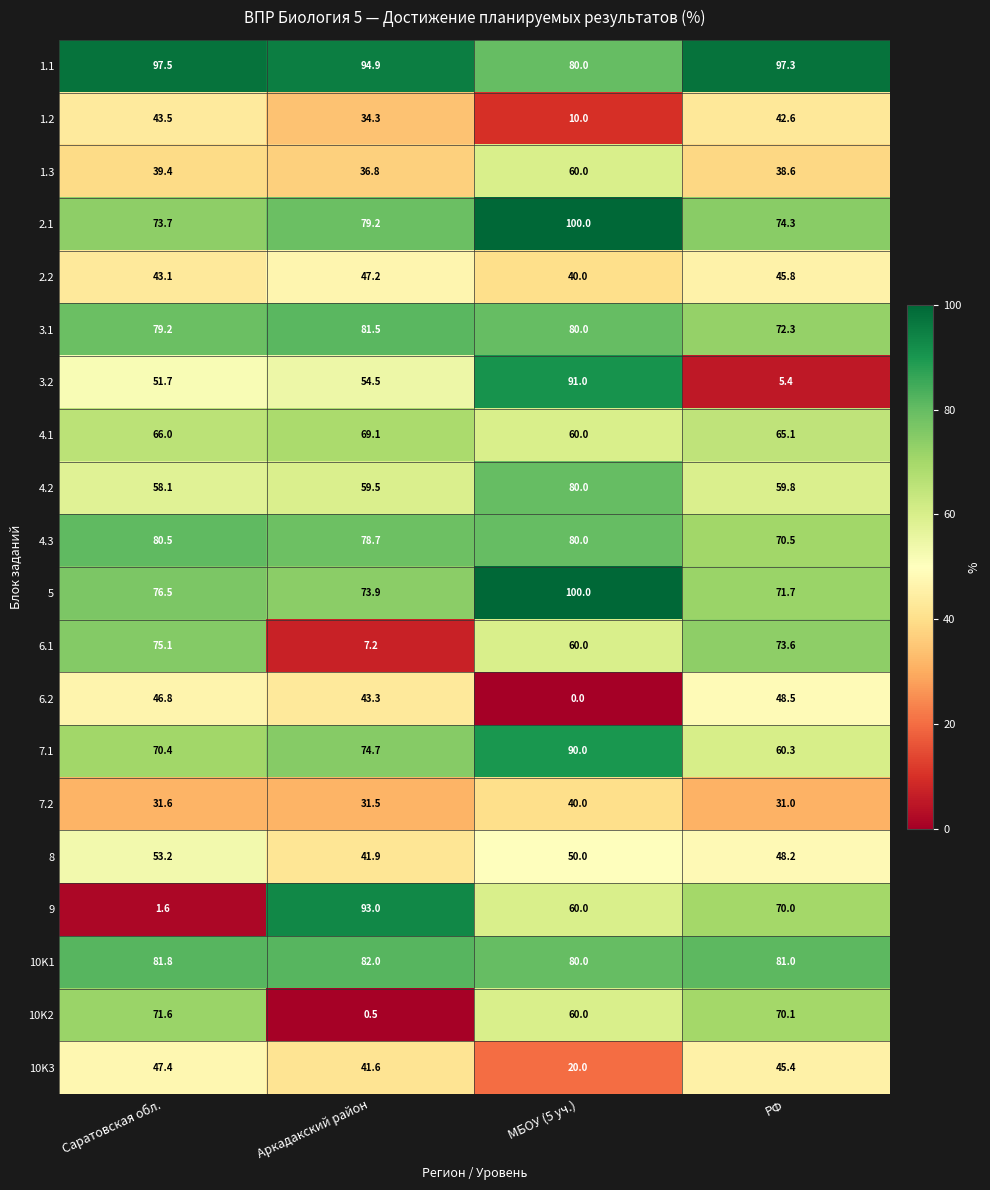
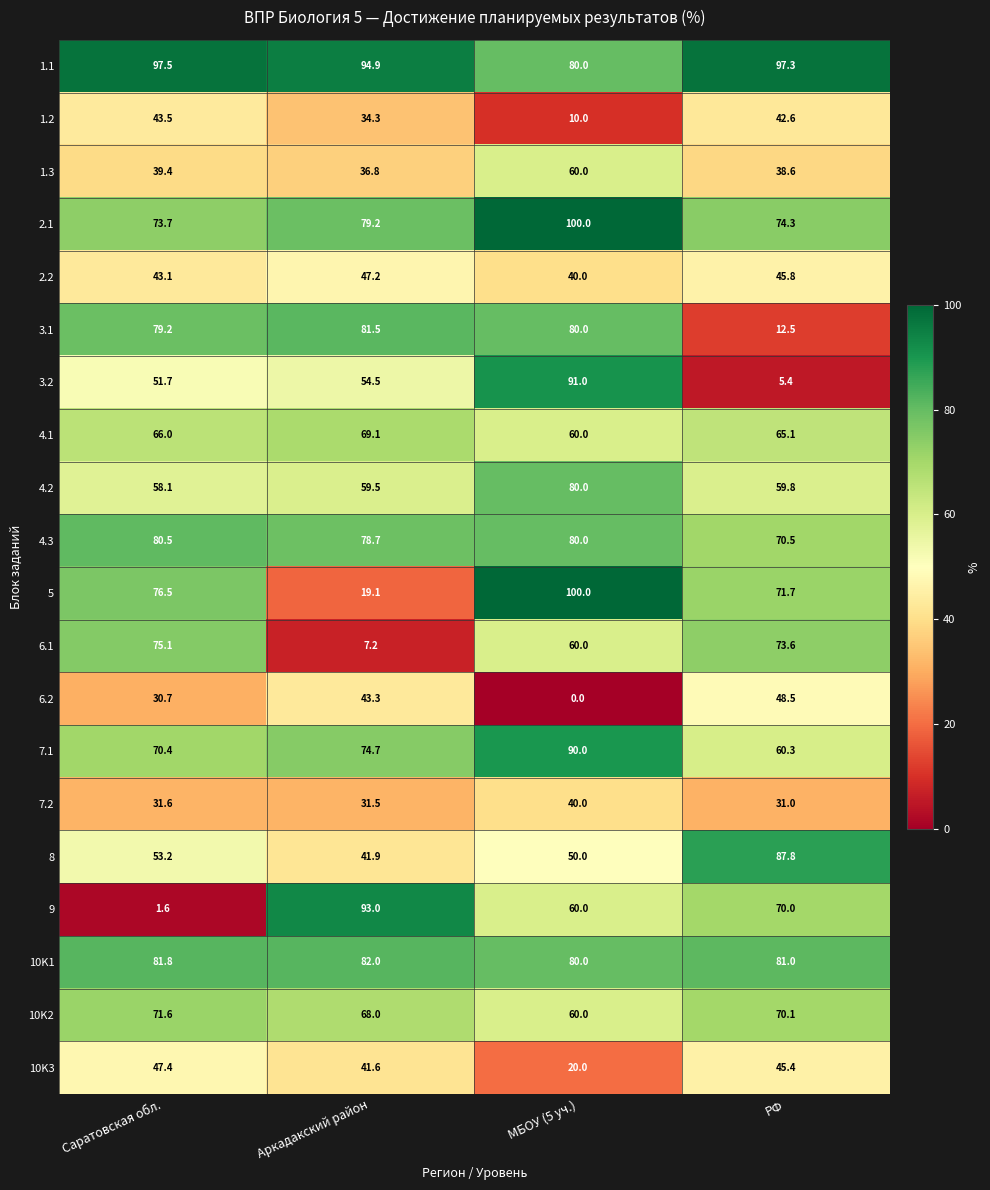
  {
    "1.1": {
      "Саратовская обл.": 97.5,
      "Аркадакский район": 94.9,
      "МБОУ (5 уч.)": 80.0,
      "РФ": 97.3
    },
    "1.2": {
      "Саратовская обл.": 43.5,
      "Аркадакский район": 34.3,
      "МБОУ (5 уч.)": 10.0,
      "РФ": 42.6
    },
    "1.3": {
      "Саратовская обл.": 39.4,
      "Аркадакский район": 36.8,
      "МБОУ (5 уч.)": 60.0,
      "РФ": 38.6
    },
    "2.1": {
      "Саратовская обл.": 73.7,
      "Аркадакский район": 79.2,
      "МБОУ (5 уч.)": 100.0,
      "РФ": 74.3
    },
    "2.2": {
      "Саратовская обл.": 43.1,
      "Аркадакский район": 47.2,
      "МБОУ (5 уч.)": 40.0,
      "РФ": 45.8
    },
    "3.1": {
      "Саратовская обл.": 79.2,
      "Аркадакский район": 81.5,
      "МБОУ (5 уч.)": 80.0,
-     "РФ": 72.3
+     "РФ": 12.5
    },
    "3.2": {
      "Саратовская обл.": 51.7,
      "Аркадакский район": 54.5,
      "МБОУ (5 уч.)": 91.0,
      "РФ": 5.4
    },
    "4.1": {
      "Саратовская обл.": 66.0,
      "Аркадакский район": 69.1,
      "МБОУ (5 уч.)": 60.0,
      "РФ": 65.1
    },
    "4.2": {
      "Саратовская обл.": 58.1,
      "Аркадакский район": 59.5,
      "МБОУ (5 уч.)": 80.0,
      "РФ": 59.8
    },
    "4.3": {
      "Саратовская обл.": 80.5,
      "Аркадакский район": 78.7,
      "МБОУ (5 уч.)": 80.0,
      "РФ": 70.5
    },
    "5": {
      "Саратовская обл.": 76.5,
-     "Аркадакский район": 73.9,
+     "Аркадакский район": 19.1,
      "МБОУ (5 уч.)": 100.0,
      "РФ": 71.7
    },
    "6.1": {
      "Саратовская обл.": 75.1,
      "Аркадакский район": 7.2,
      "МБОУ (5 уч.)": 60.0,
      "РФ": 73.6
    },
    "6.2": {
-     "Саратовская обл.": 46.8,
+     "Саратовская обл.": 30.7,
      "Аркадакский район": 43.3,
      "МБОУ (5 уч.)": 0.0,
      "РФ": 48.5
    },
    "7.1": {
      "Саратовская обл.": 70.4,
      "Аркадакский район": 74.7,
      "МБОУ (5 уч.)": 90.0,
      "РФ": 60.3
    },
    "7.2": {
      "Саратовская обл.": 31.6,
      "Аркадакский район": 31.5,
      "МБОУ (5 уч.)": 40.0,
      "РФ": 31.0
    },
    "8": {
      "Саратовская обл.": 53.2,
      "Аркадакский район": 41.9,
      "МБОУ (5 уч.)": 50.0,
-     "РФ": 48.2
+     "РФ": 87.8
    },
    "9": {
      "Саратовская обл.": 1.6,
      "Аркадакский район": 93.0,
      "МБОУ (5 уч.)": 60.0,
      "РФ": 70.0
    },
    "10K1": {
      "Саратовская обл.": 81.8,
      "Аркадакский район": 82.0,
      "МБОУ (5 уч.)": 80.0,
      "РФ": 81.0
    },
    "10K2": {
      "Саратовская обл.": 71.6,
-     "Аркадакский район": 0.5,
+     "Аркадакский район": 68.0,
      "МБОУ (5 уч.)": 60.0,
      "РФ": 70.1
    },
    "10K3": {
      "Саратовская обл.": 47.4,
      "Аркадакский район": 41.6,
      "МБОУ (5 уч.)": 20.0,
      "РФ": 45.4
    }
  }
